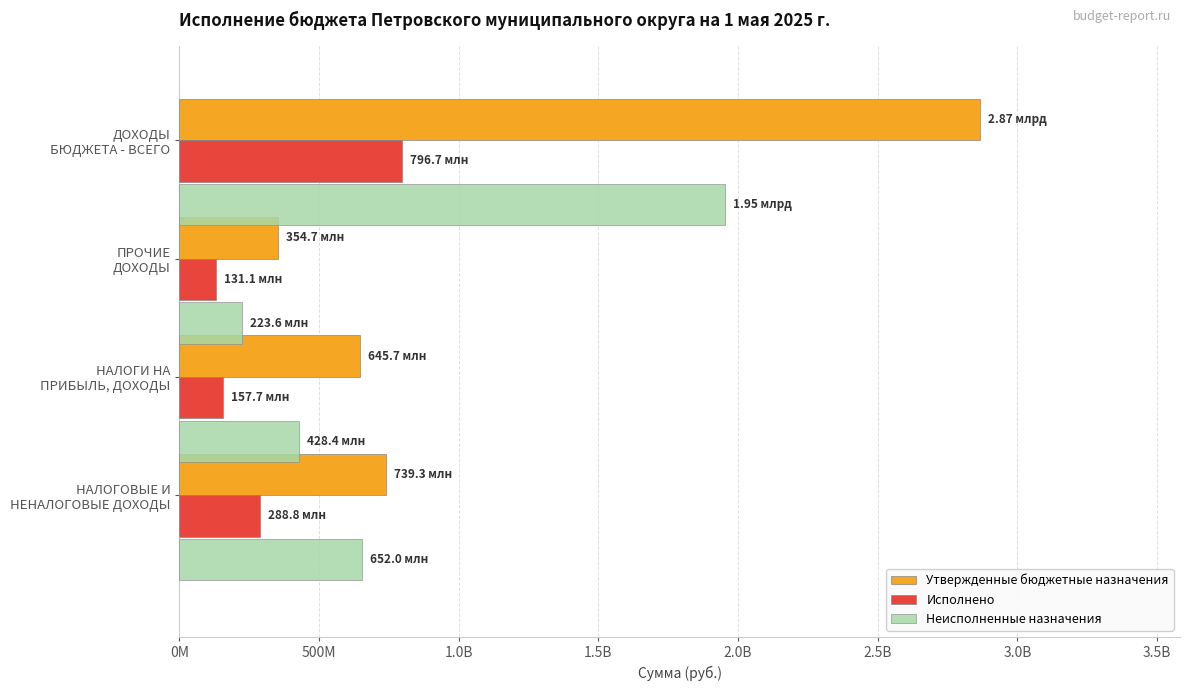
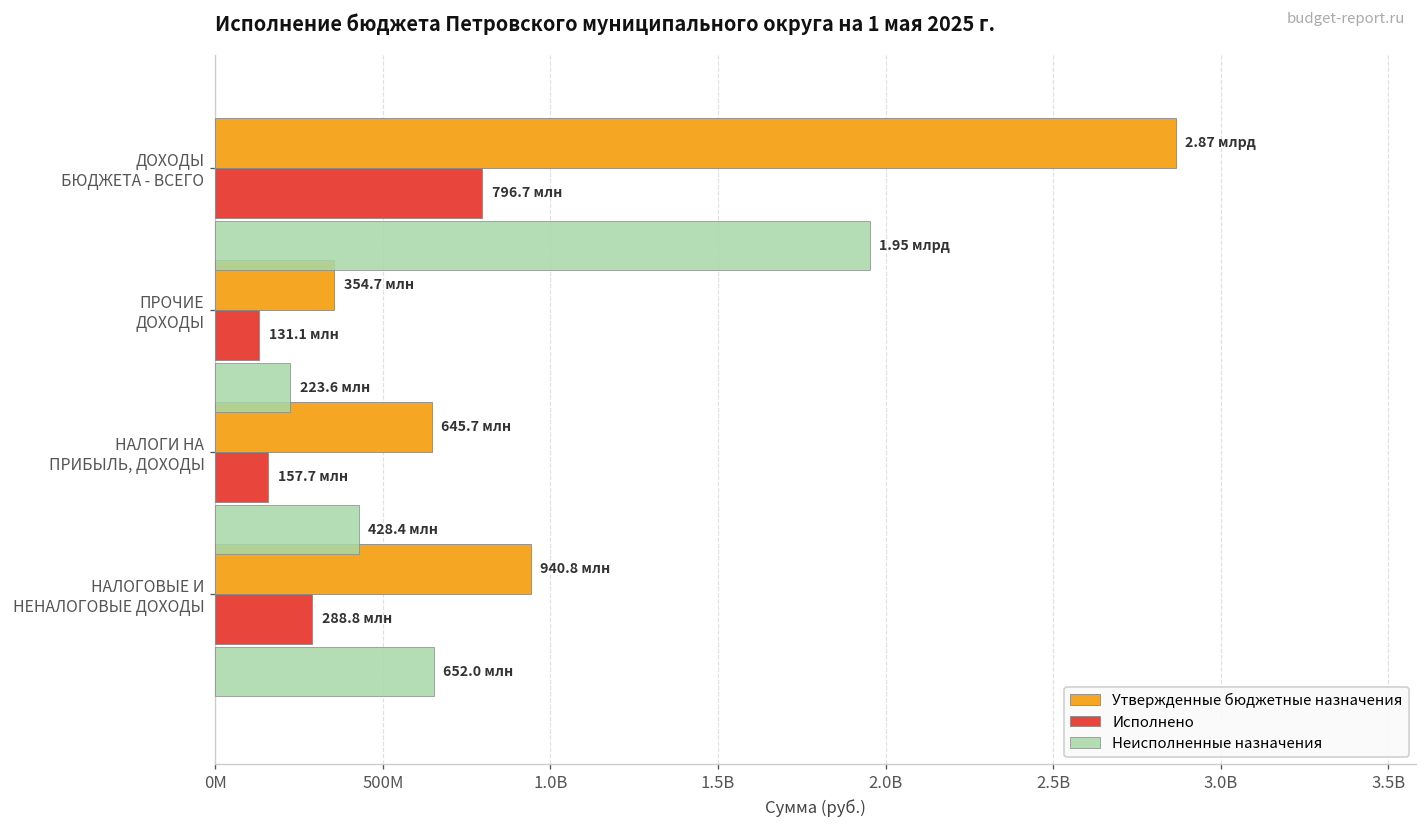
  {
    "Утвержденные бюджетные назначения": {
-     "НАЛОГОВЫЕ И НЕНАЛОГОВЫЕ ДОХОДЫ": 739.3
+     "НАЛОГОВЫЕ И НЕНАЛОГОВЫЕ ДОХОДЫ": 940.8
    }
  }
